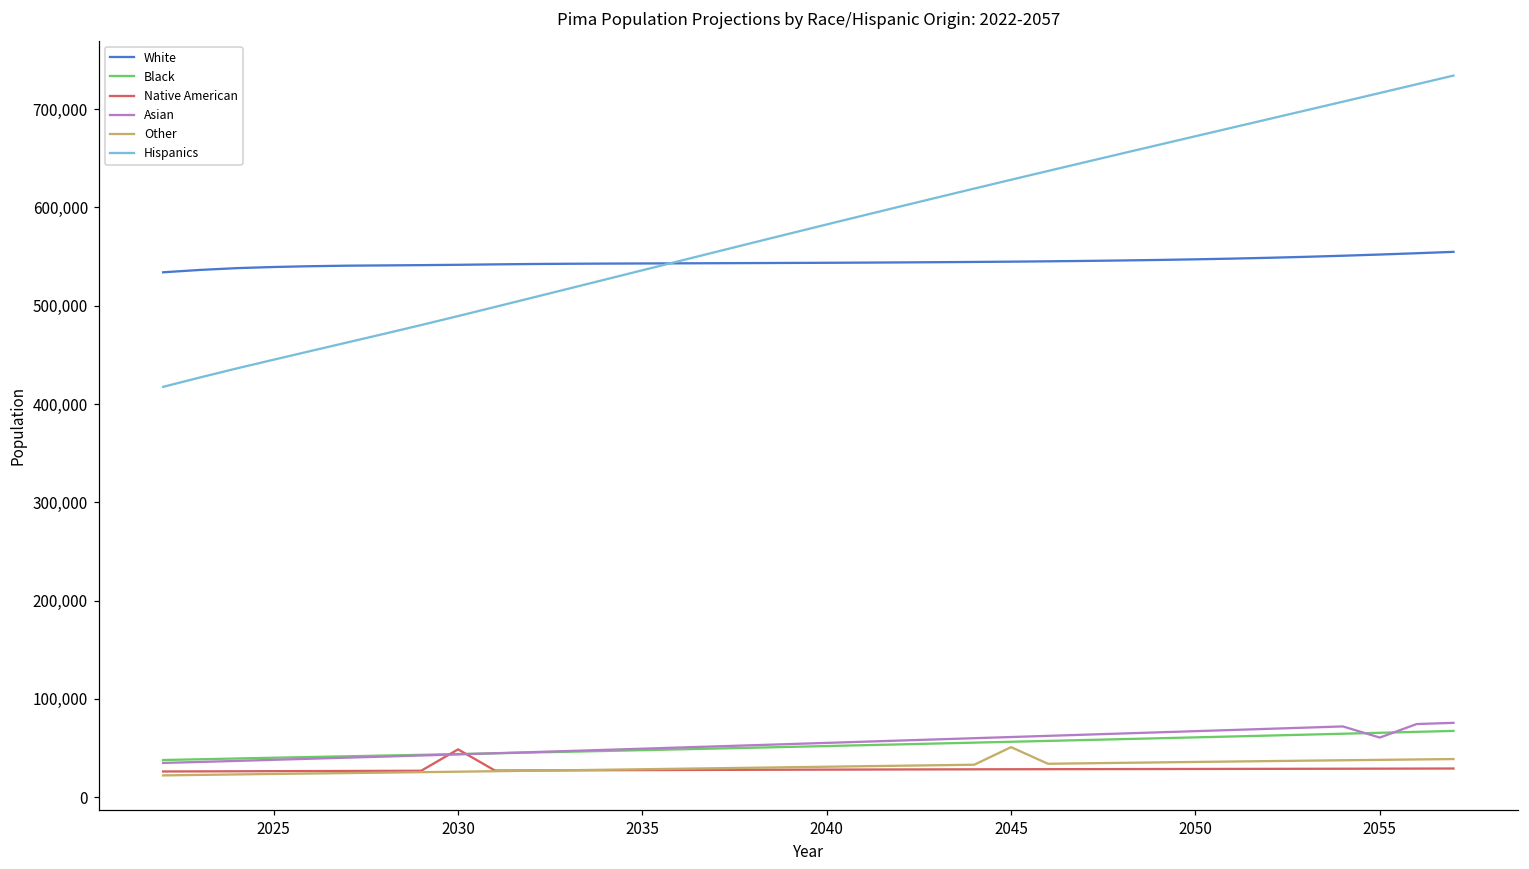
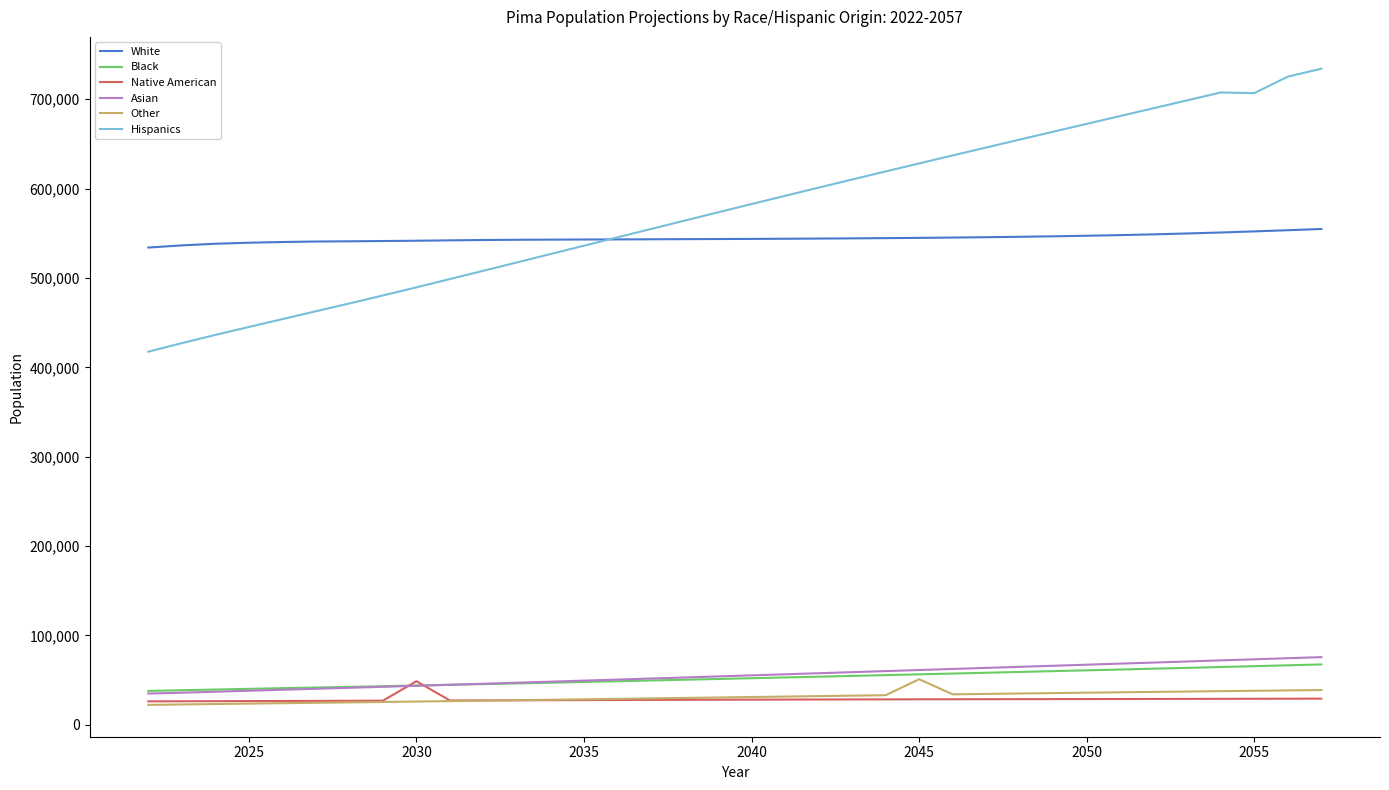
  {
    "White": {
      "2025": "540,000",
      "2030": "540,000",
      "2035": "540,000",
      "2040": "540,000",
      "2045": "540,000",
      "2050": "550,000",
      "2055": "550,000"
    },
    "Black": {
      "2040": "50,000",
      "2045": "60,000",
      "2050": "60,000",
      "2055": "70,000"
    },
    "Native American": {
      "2030": "50,000",
      "2040": "30,000",
      "2045": "30,000",
      "2050": "30,000",
      "2055": "30,000"
    },
    "Asian": {
      "2040": "60,000",
      "2045": "60,000",
      "2050": "70,000",
-     "2055": "60,000"
+     "2055": "70,000"
    },
    "Other": {
      "2030": "30,000",
      "2040": "30,000",
      "2045": "50,000",
      "2050": "40,000",
      "2055": "40,000"
    },
    "Hispanics": {
      "2025": "450,000",
      "2030": "490,000",
      "2035": "540,000",
      "2040": "580,000",
      "2045": "630,000",
      "2050": "670,000",
-     "2055": "720,000"
+     "2055": "710,000"
    }
  }
